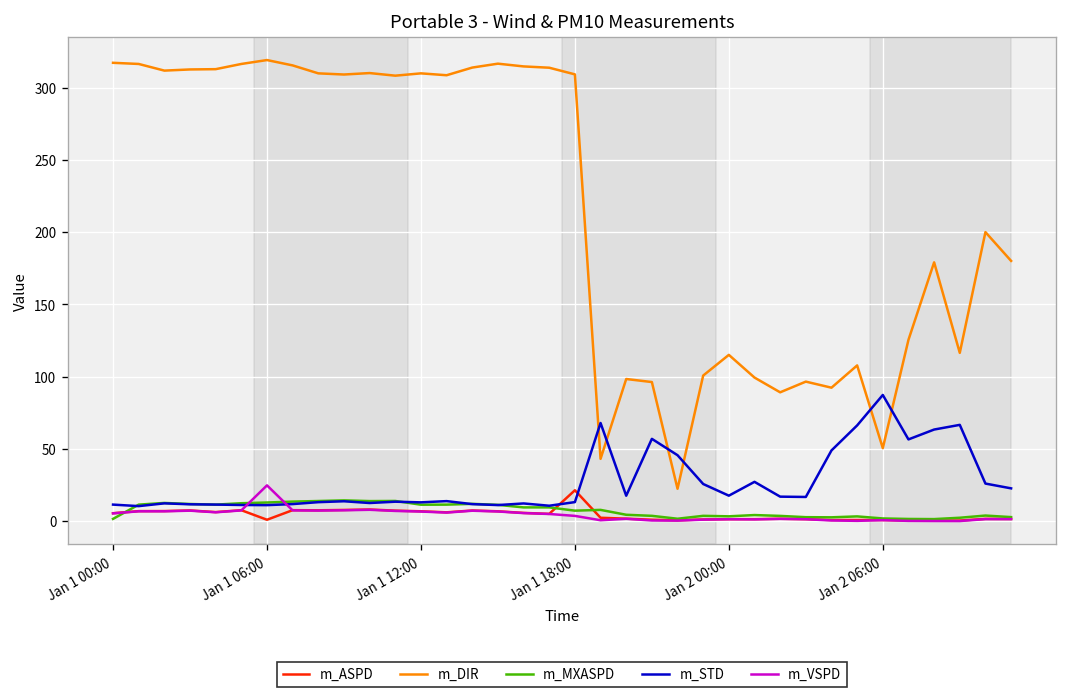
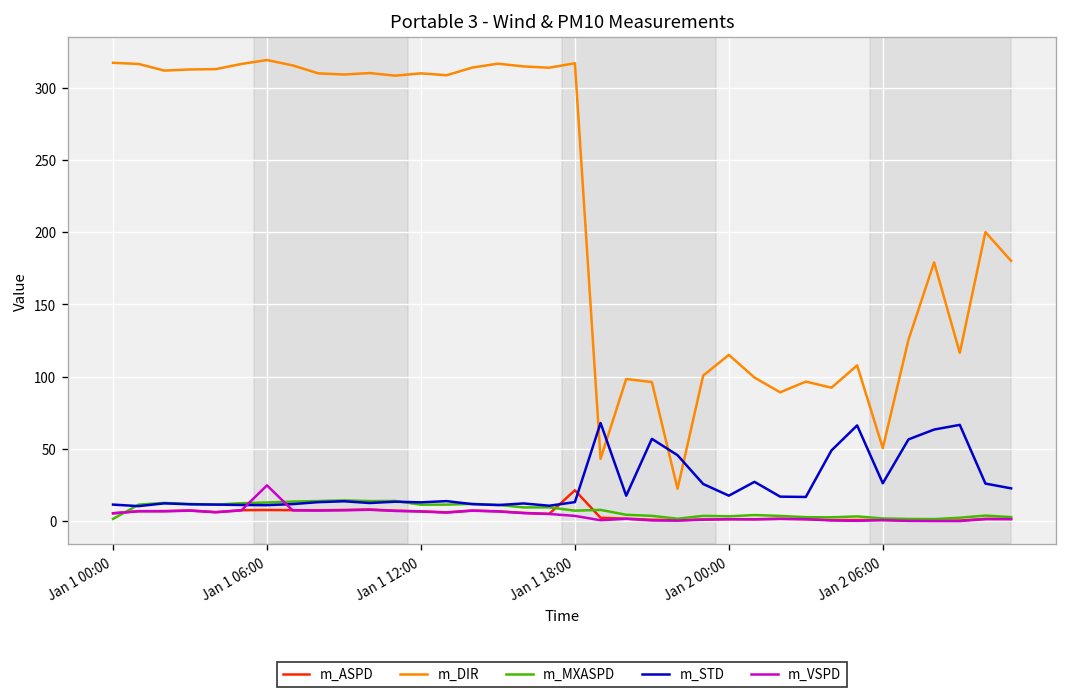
  {
    "m_ASPD": {
-     "Jan 1 06:00": 1,
+     "Jan 1 06:00": 8,
      "Jan 1 18:00": 21
    },
    "m_DIR": {
      "Jan 1 00:00": 317,
      "Jan 1 06:00": 319,
      "Jan 1 12:00": 310,
-     "Jan 1 18:00": 309,
+     "Jan 1 18:00": 317,
      "Jan 2 00:00": 115,
      "Jan 2 06:00": 51
    },
    "m_MXASPD": {
      "Jan 1 00:00": 2,
      "Jan 1 18:00": 7
    },
    "m_STD": {
      "Jan 1 00:00": 12,
      "Jan 1 18:00": 13,
      "Jan 2 00:00": 18,
-     "Jan 2 06:00": 87
+     "Jan 2 06:00": 26
    },
    "m_VSPD": {
      "Jan 1 06:00": 25,
      "Jan 1 18:00": 4
    }
  }
